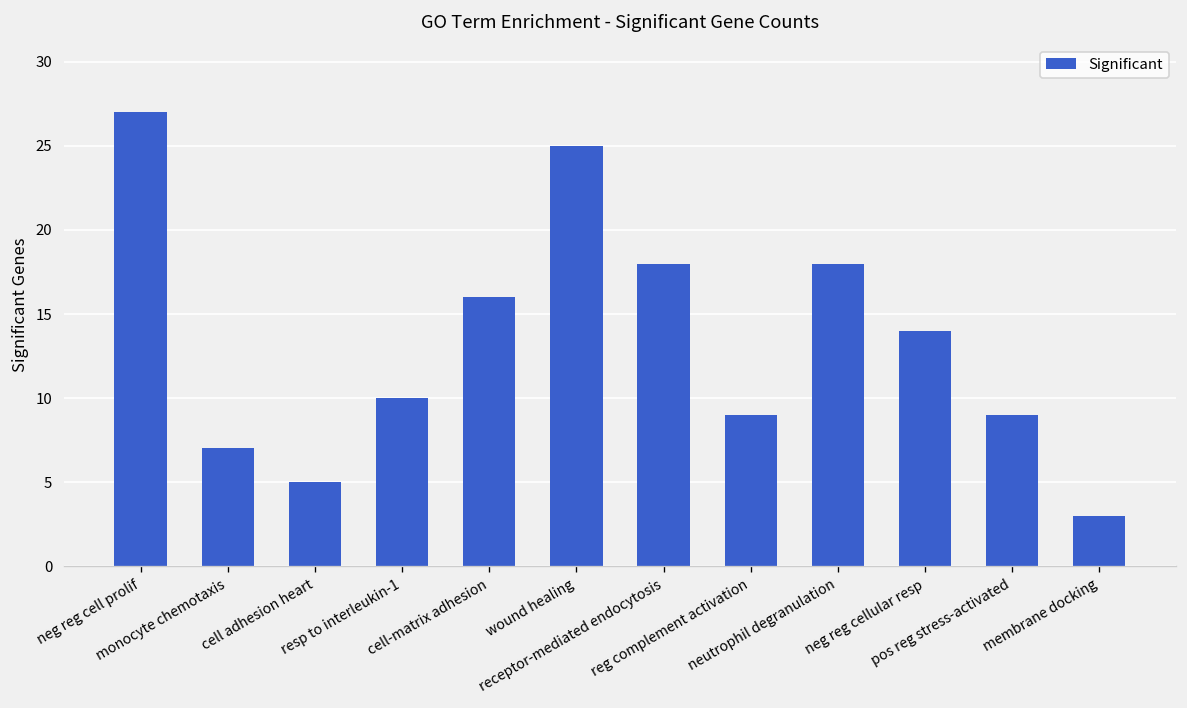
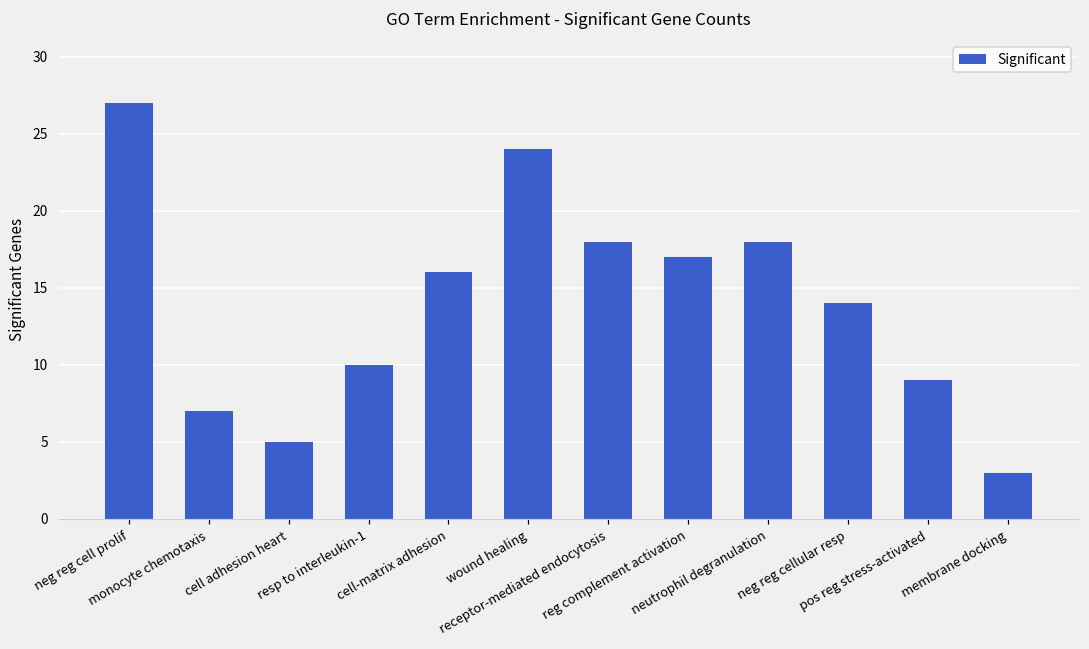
  {
    "neg reg cell prolif": 27,
    "monocyte chemotaxis": 7,
    "cell adhesion heart": 5,
    "resp to interleukin-1": 10,
    "cell-matrix adhesion": 16,
-   "wound healing": 25,
+   "wound healing": 24,
    "receptor-mediated endocytosis": 18,
-   "reg complement activation": 9,
+   "reg complement activation": 17,
    "neutrophil degranulation": 18,
    "neg reg cellular resp": 14,
    "pos reg stress-activated": 9,
    "membrane docking": 3
  }
